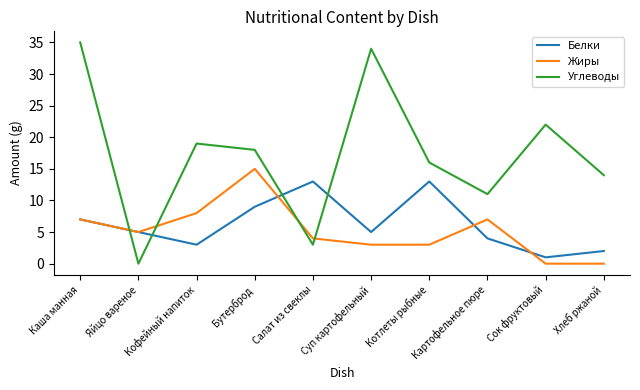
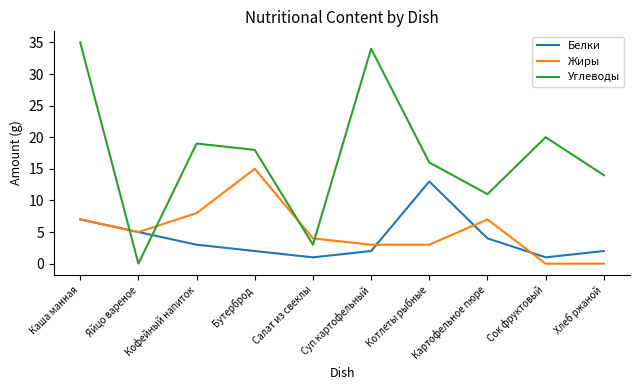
  {
    "Белки": {
      "Кофейный напиток": 3,
-     "Бутерброд": 9,
-     "Салат из свеклы": 13,
-     "Суп картофельный": 5,
+     "Бутерброд": 2,
+     "Салат из свеклы": 1,
+     "Суп картофельный": 2,
      "Котлеты рыбные": 13,
      "Картофельное пюре": 4,
      "Сок фруктовый": 1,
      "Хлеб ржаной": 2
    },
    "Жиры": {
      "Кофейный напиток": 8,
      "Бутерброд": 15,
      "Салат из свеклы": 4,
      "Суп картофельный": 3,
      "Котлеты рыбные": 3,
      "Картофельное пюре": 7,
      "Сок фруктовый": 0,
      "Хлеб ржаной": 0
    },
    "Углеводы": {
      "Каша манная": 35,
      "Яйцо вареное": 0,
      "Кофейный напиток": 19,
      "Бутерброд": 18,
      "Салат из свеклы": 3,
      "Суп картофельный": 34,
      "Котлеты рыбные": 16,
      "Картофельное пюре": 11,
-     "Сок фруктовый": 22,
+     "Сок фруктовый": 20,
      "Хлеб ржаной": 14
    }
  }
